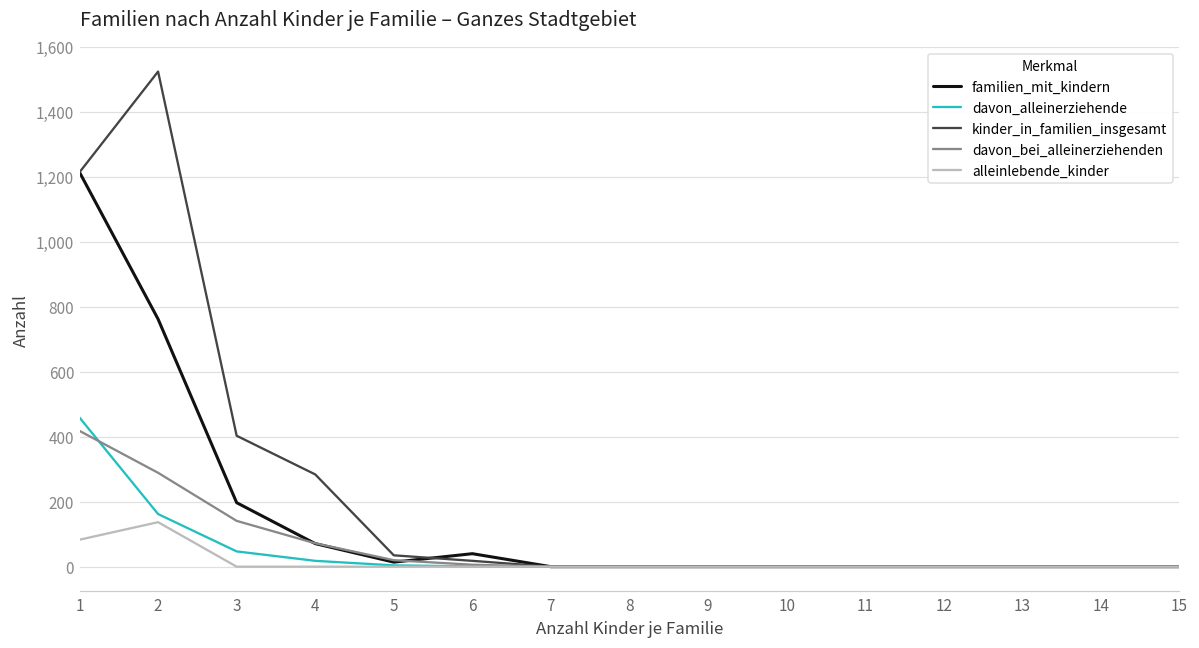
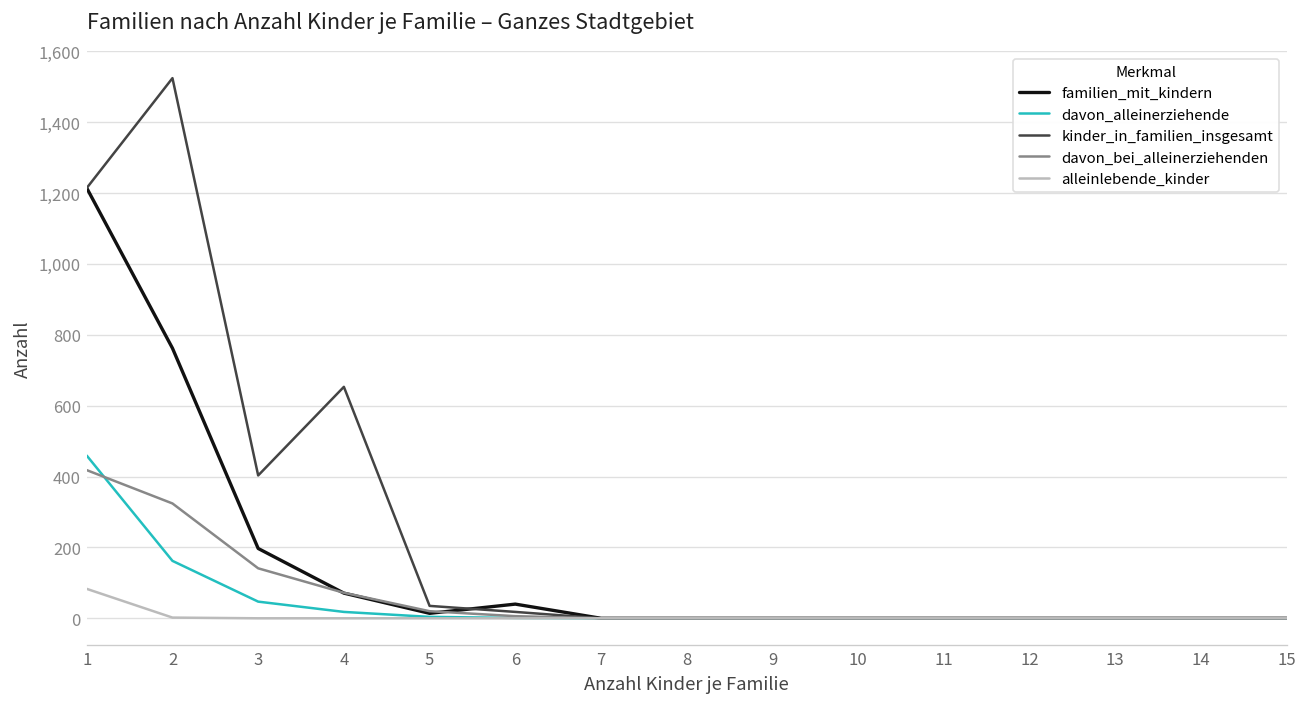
  {
    "familien_mit_kindern": {
      "2": "760",
      "3": "200",
      "6": "40"
    },
    "davon_alleinerziehende": {
      "1": "460",
      "2": "160",
      "3": "50",
      "4": "20"
    },
    "kinder_in_familien_insgesamt": {
      "2": "1,520",
      "3": "400",
-     "4": "280",
+     "4": "650",
      "5": "40",
      "6": "20"
    },
    "davon_bei_alleinerziehenden": {
      "1": "420",
-     "2": "290",
+     "2": "320",
      "3": "140"
    },
    "alleinlebende_kinder": {
      "1": "80",
-     "2": "140",
+     "2": "0",
      "3": "0",
      "4": "0"
    }
  }
